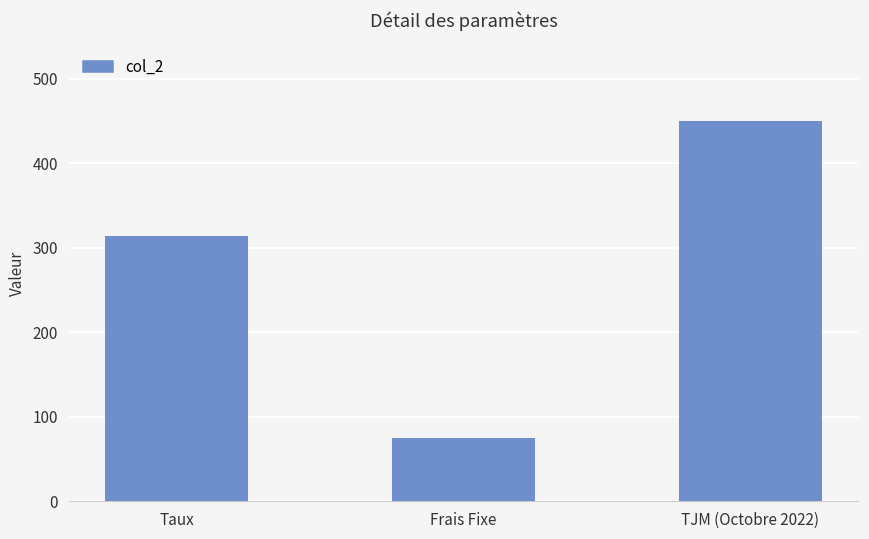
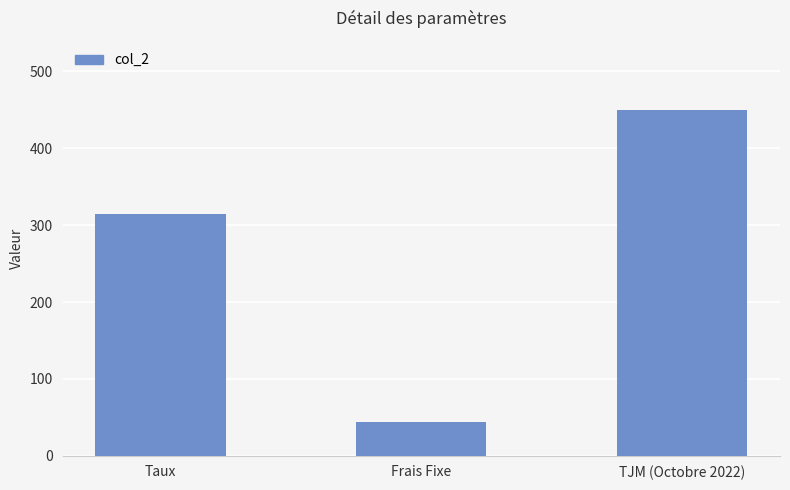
  {
    "Taux": 310,
-   "Frais Fixe": 80,
+   "Frais Fixe": 40,
    "TJM (Octobre 2022)": 450
  }
